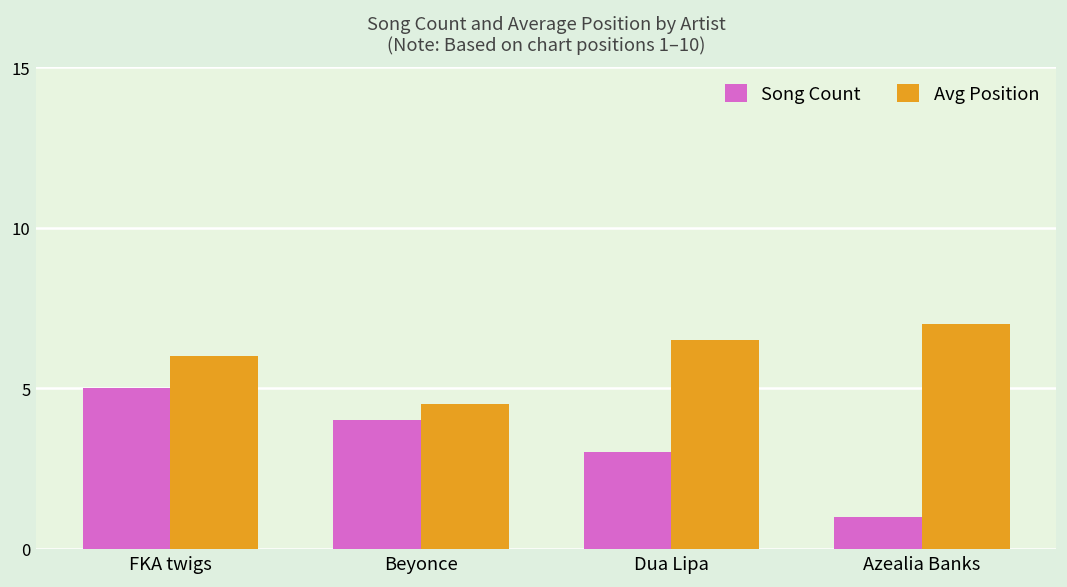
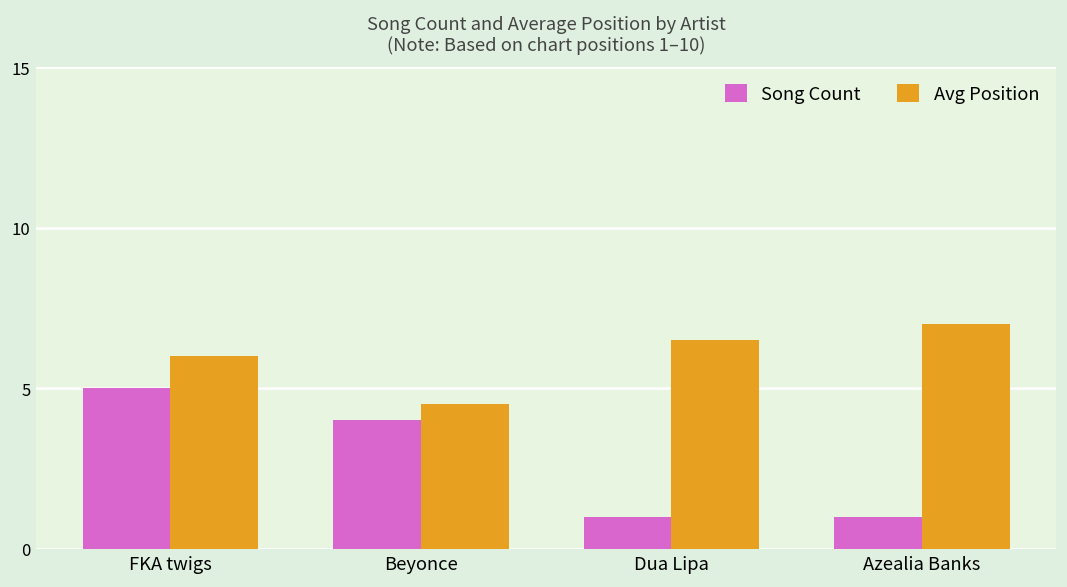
  {
    "Song Count": {
      "FKA twigs": 5,
      "Beyonce": 4,
-     "Dua Lipa": 3,
+     "Dua Lipa": 1,
      "Azealia Banks": 1
    },
    "Avg Position": {
      "FKA twigs": 6,
      "Beyonce": 4.5,
      "Dua Lipa": 6.5,
      "Azealia Banks": 7
    }
  }
